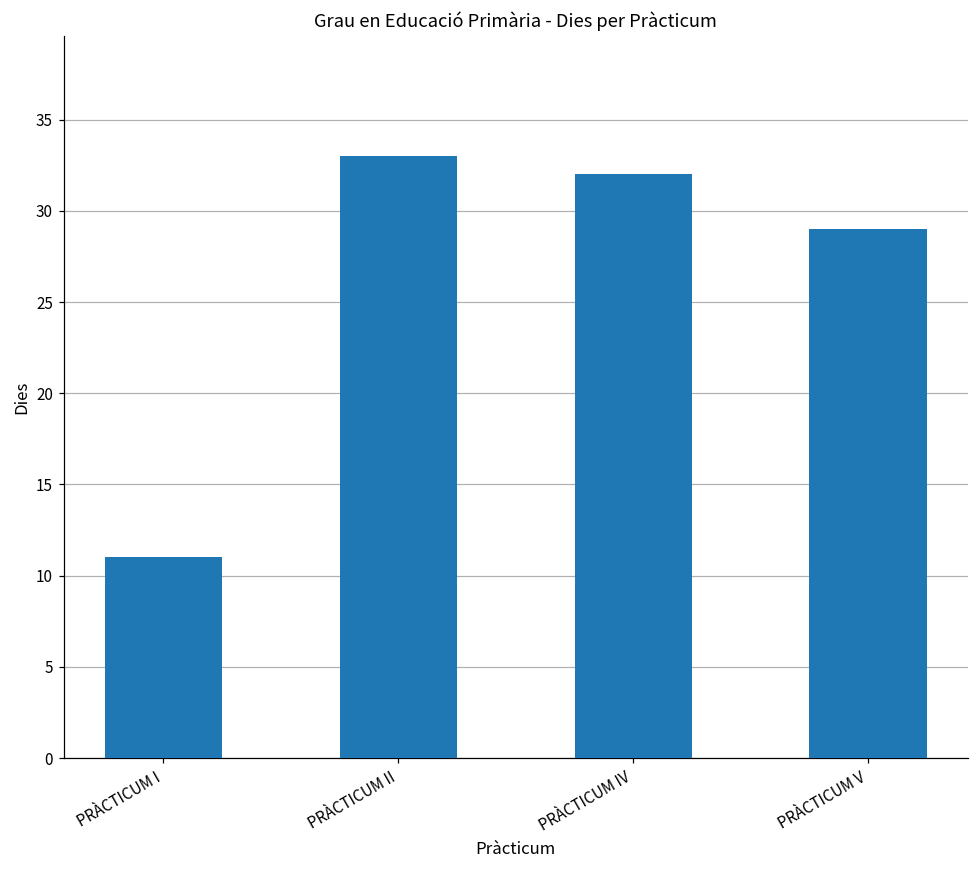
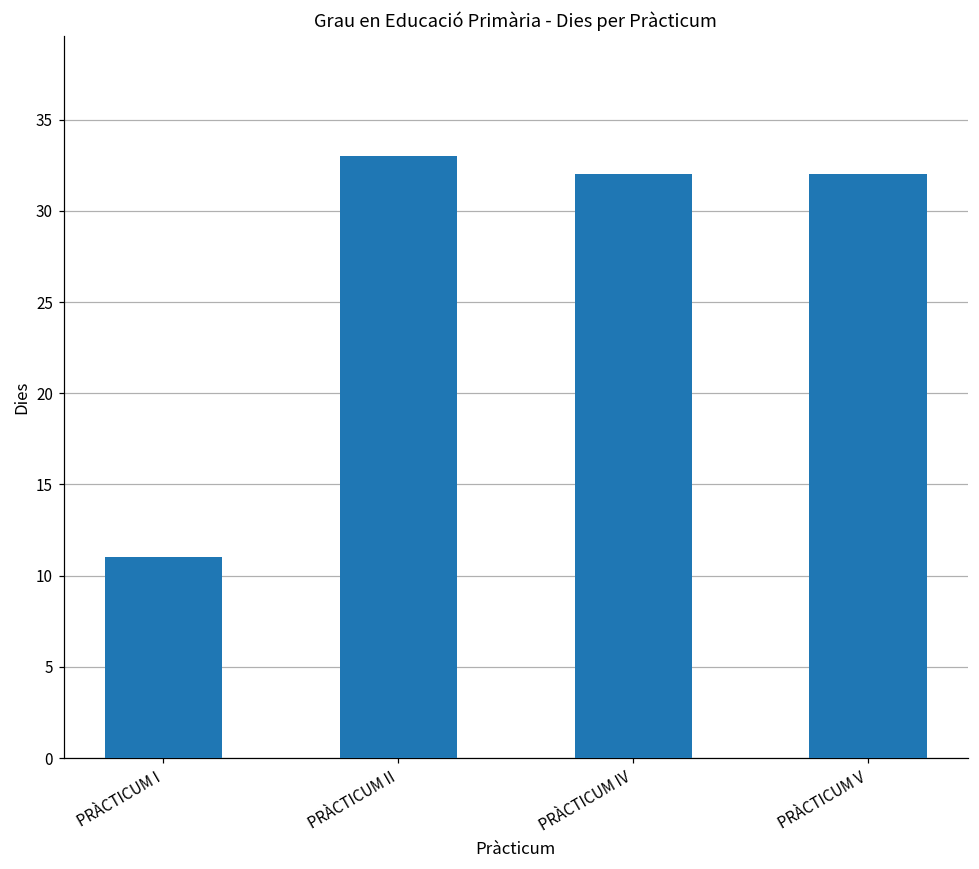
  {
    "PRÀCTICUM I": 11,
    "PRÀCTICUM II": 33,
    "PRÀCTICUM IV": 32,
-   "PRÀCTICUM V": 29
+   "PRÀCTICUM V": 32
  }
